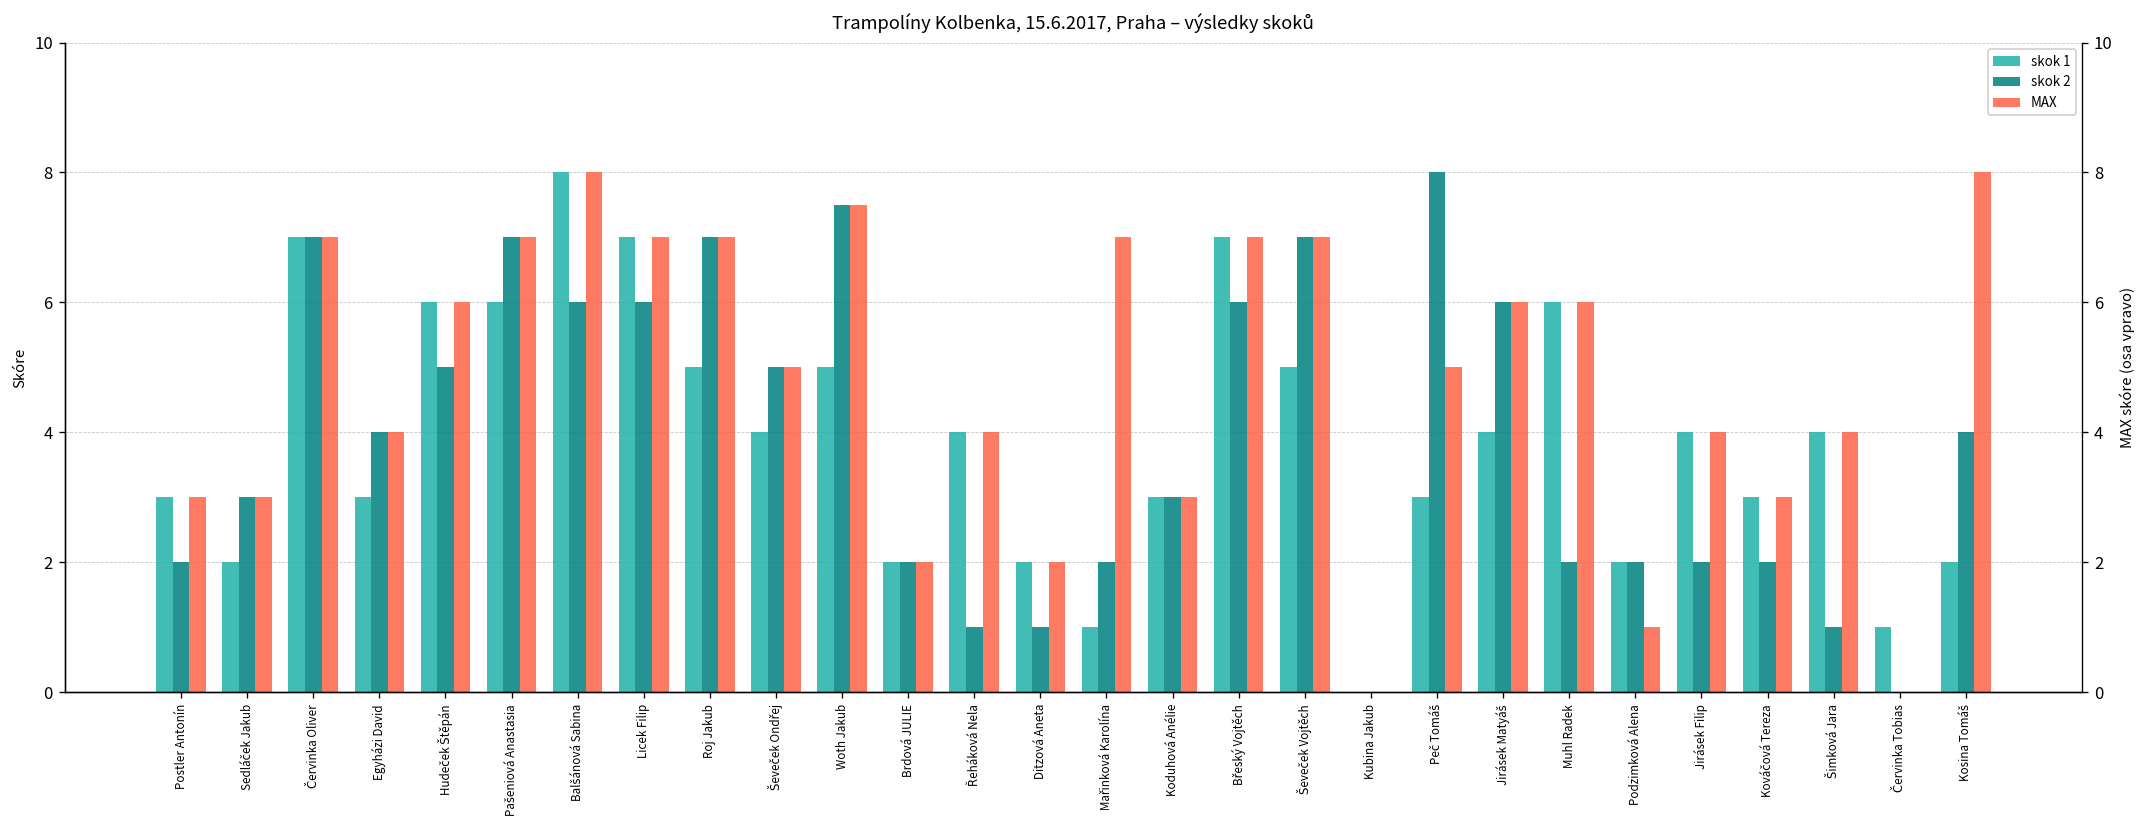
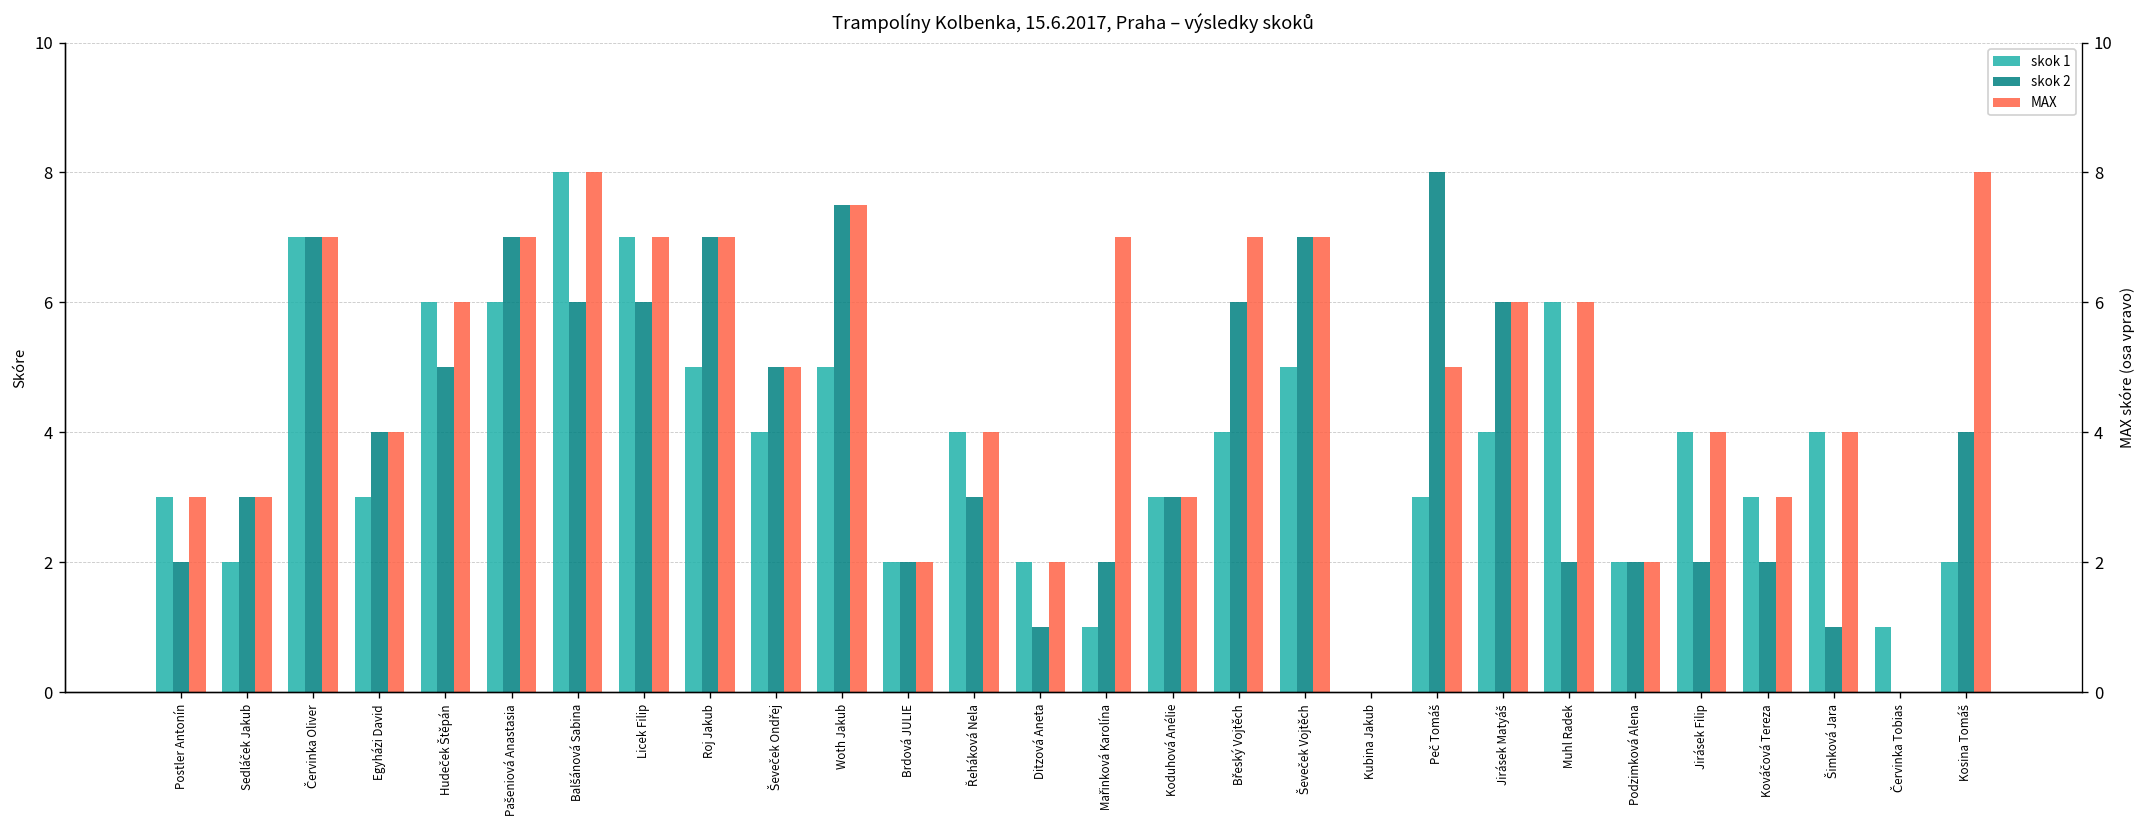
  {
    "skok 1": {
      "Postler Antonín": 3,
      "Sedláček Jakub": 2,
      "Červinka Oliver": 7,
      "Egyházi David": 3,
      "Hudeček Štěpán": 6,
      "Pašeniová Anastasia": 6,
      "Balšánová Sabina": 8,
      "Licek Filip": 7,
      "Roj Jakub": 5,
      "Ševeček Ondřej": 4,
      "Woth Jakub": 5,
      "Brdová JULIE": 2,
      "Řeháková Nela": 4,
      "Ditzová Aneta": 2,
      "Mařinková Karolína": 1,
      "Koduhová Anélie": 3,
-     "Břeský Vojtěch": 7,
+     "Břeský Vojtěch": 4,
      "Ševeček Vojtěch": 5,
      "Kubina Jakub": 0,
      "Peč Tomáš": 3,
      "Jirásek Matyáš": 4,
      "Muhl Radek": 6,
      "Podzimková Alena": 2,
      "Jirásek Filip": 4,
      "Kováčová Tereza": 3,
      "Šimková Jara": 4,
      "Červinka Tobias": 1,
      "Kosina Tomáš": 2
    },
    "skok 2": {
      "Postler Antonín": 2,
      "Sedláček Jakub": 3,
      "Červinka Oliver": 7,
      "Egyházi David": 4,
      "Hudeček Štěpán": 5,
      "Pašeniová Anastasia": 7,
      "Balšánová Sabina": 6,
      "Licek Filip": 6,
      "Roj Jakub": 7,
      "Ševeček Ondřej": 5,
      "Woth Jakub": 7.5,
      "Brdová JULIE": 2,
-     "Řeháková Nela": 1,
+     "Řeháková Nela": 3,
      "Ditzová Aneta": 1,
      "Mařinková Karolína": 2,
      "Koduhová Anélie": 3,
      "Břeský Vojtěch": 6,
      "Ševeček Vojtěch": 7,
      "Kubina Jakub": 0,
      "Peč Tomáš": 8,
      "Jirásek Matyáš": 6,
      "Muhl Radek": 2,
      "Podzimková Alena": 2,
      "Jirásek Filip": 2,
      "Kováčová Tereza": 2,
      "Šimková Jara": 1,
      "Červinka Tobias": 0,
      "Kosina Tomáš": 4
    },
    "MAX": {
      "Postler Antonín": 3,
      "Sedláček Jakub": 3,
      "Červinka Oliver": 7,
      "Egyházi David": 4,
      "Hudeček Štěpán": 6,
      "Pašeniová Anastasia": 7,
      "Balšánová Sabina": 8,
      "Licek Filip": 7,
      "Roj Jakub": 7,
      "Ševeček Ondřej": 5,
      "Woth Jakub": 7.5,
      "Brdová JULIE": 2,
      "Řeháková Nela": 4,
      "Ditzová Aneta": 2,
      "Mařinková Karolína": 7,
      "Koduhová Anélie": 3,
      "Břeský Vojtěch": 7,
      "Ševeček Vojtěch": 7,
      "Kubina Jakub": 0,
      "Peč Tomáš": 5,
      "Jirásek Matyáš": 6,
      "Muhl Radek": 6,
-     "Podzimková Alena": 1,
+     "Podzimková Alena": 2,
      "Jirásek Filip": 4,
      "Kováčová Tereza": 3,
      "Šimková Jara": 4,
      "Červinka Tobias": 0,
      "Kosina Tomáš": 8
    }
  }
